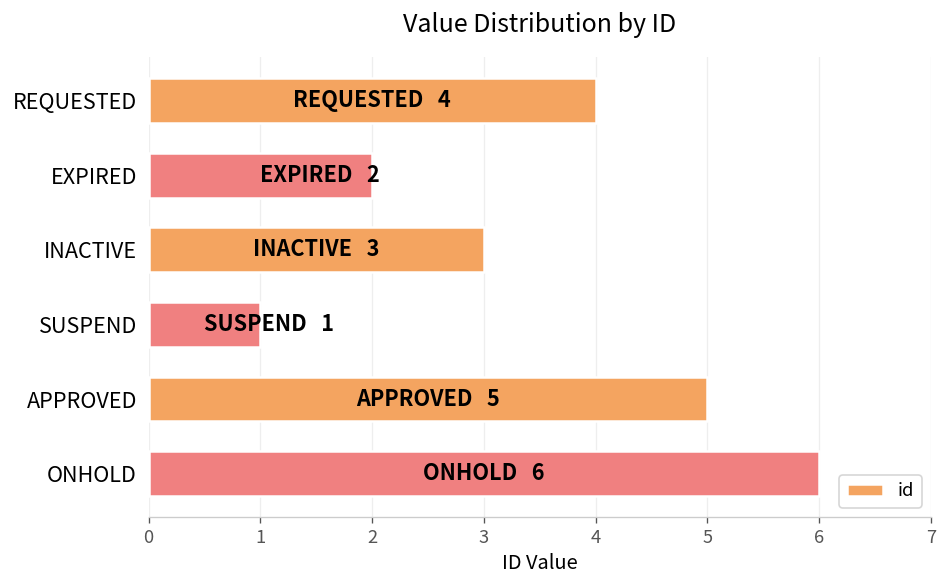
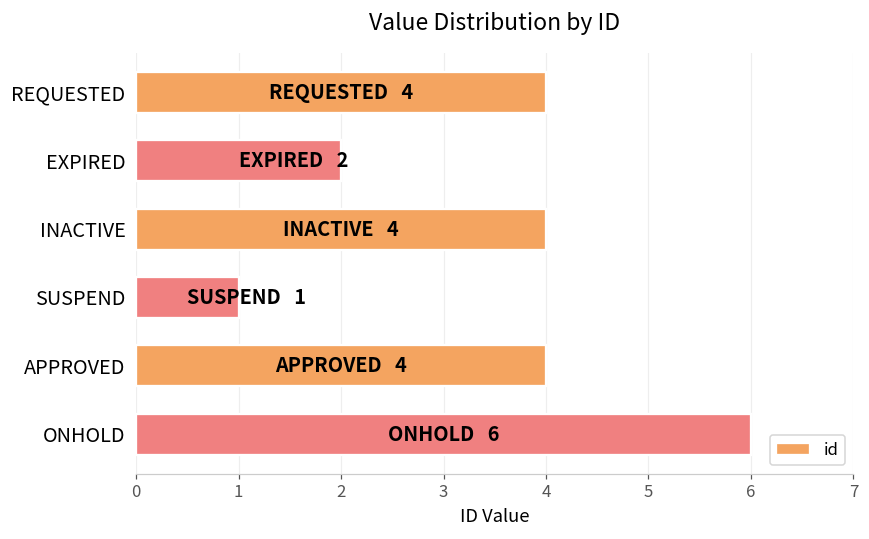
  {
    "REQUESTED": 4,
    "EXPIRED": 2,
-   "INACTIVE": 3,
+   "INACTIVE": 4,
    "SUSPEND": 1,
-   "APPROVED": 5,
+   "APPROVED": 4,
    "ONHOLD": 6
  }
